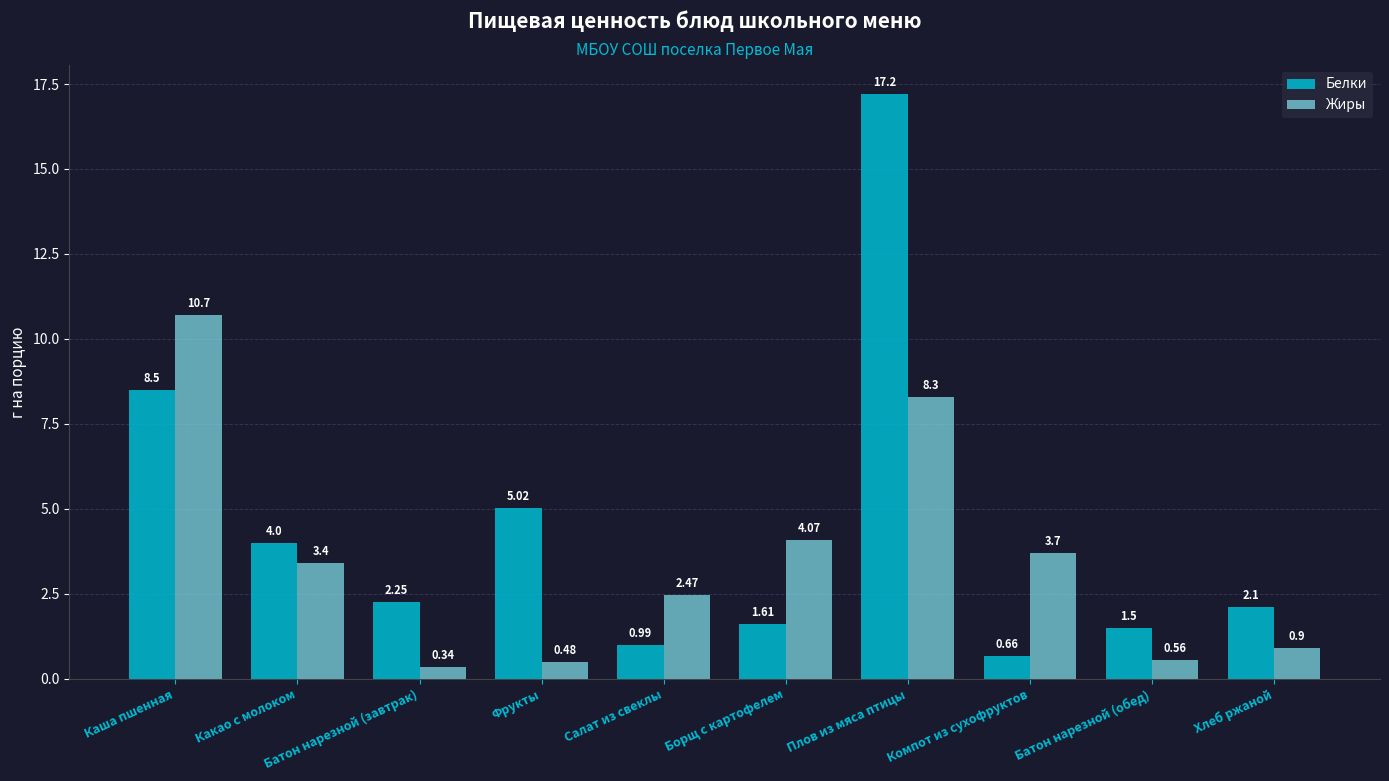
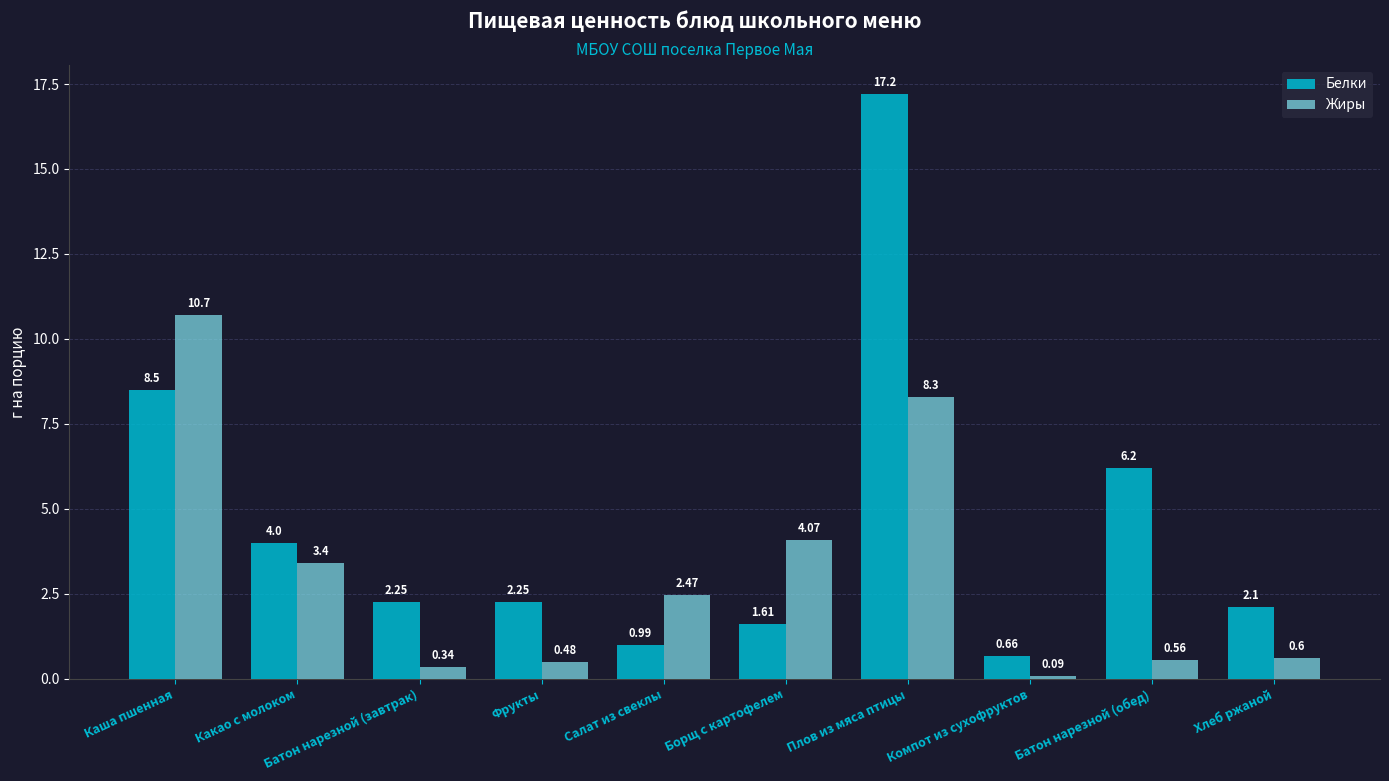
  {
    "Белки": {
      "Каша пшенная": 8.5,
      "Какао с молоком": 4.0,
      "Батон нарезной (завтрак)": 2.25,
-     "Фрукты": 5.02,
+     "Фрукты": 2.25,
      "Салат из свеклы": 0.99,
      "Борщ с картофелем": 1.61,
      "Плов из мяса птицы": 17.2,
      "Компот из сухофруктов": 0.66,
-     "Батон нарезной (обед)": 1.5,
+     "Батон нарезной (обед)": 6.2,
      "Хлеб ржаной": 2.1
    },
    "Жиры": {
      "Каша пшенная": 10.7,
      "Какао с молоком": 3.4,
      "Батон нарезной (завтрак)": 0.34,
      "Фрукты": 0.48,
      "Салат из свеклы": 2.47,
      "Борщ с картофелем": 4.07,
      "Плов из мяса птицы": 8.3,
-     "Компот из сухофруктов": 3.7,
+     "Компот из сухофруктов": 0.09,
      "Батон нарезной (обед)": 0.56,
-     "Хлеб ржаной": 0.9
+     "Хлеб ржаной": 0.6
    }
  }
